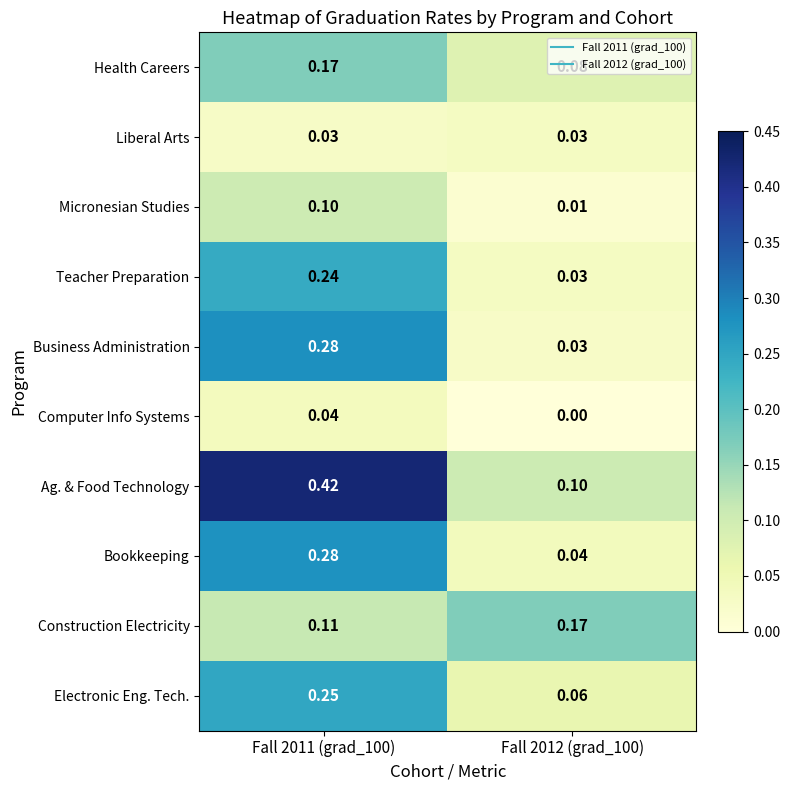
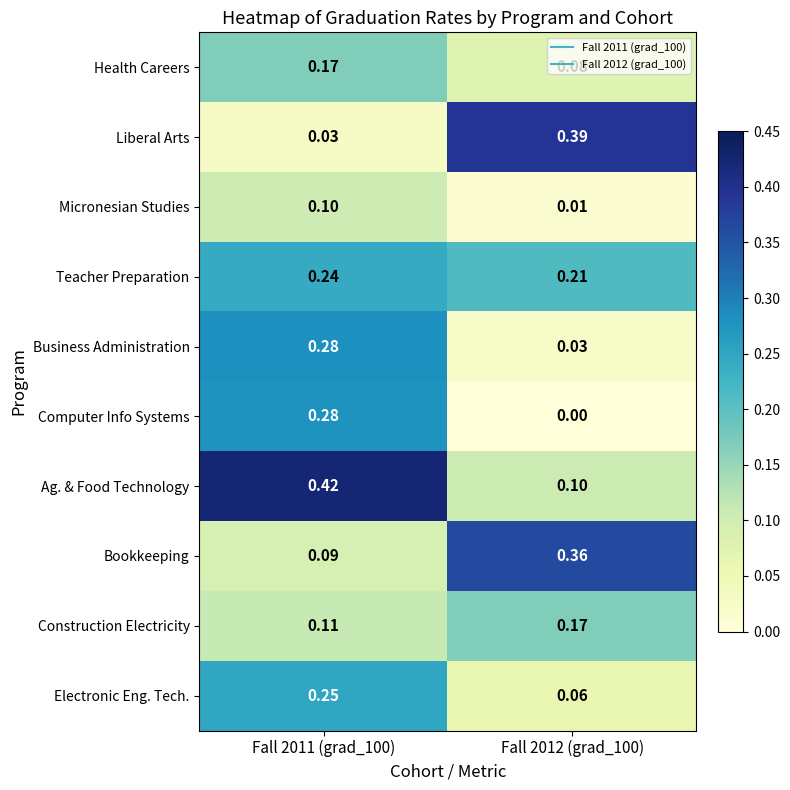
  {
    "Health Careers": {
      "Fall 2011 (grad_100)": 0.17
    },
    "Liberal Arts": {
      "Fall 2011 (grad_100)": 0.03,
-     "Fall 2012 (grad_100)": 0.03
+     "Fall 2012 (grad_100)": 0.39
    },
    "Micronesian Studies": {
      "Fall 2011 (grad_100)": 0.10,
      "Fall 2012 (grad_100)": 0.01
    },
    "Teacher Preparation": {
      "Fall 2011 (grad_100)": 0.24,
-     "Fall 2012 (grad_100)": 0.03
+     "Fall 2012 (grad_100)": 0.21
    },
    "Business Administration": {
      "Fall 2011 (grad_100)": 0.28,
      "Fall 2012 (grad_100)": 0.03
    },
    "Computer Info Systems": {
-     "Fall 2011 (grad_100)": 0.04,
+     "Fall 2011 (grad_100)": 0.28,
      "Fall 2012 (grad_100)": 0.00
    },
    "Ag. & Food Technology": {
      "Fall 2011 (grad_100)": 0.42,
      "Fall 2012 (grad_100)": 0.10
    },
    "Bookkeeping": {
-     "Fall 2011 (grad_100)": 0.28,
-     "Fall 2012 (grad_100)": 0.04
+     "Fall 2011 (grad_100)": 0.09,
+     "Fall 2012 (grad_100)": 0.36
    },
    "Construction Electricity": {
      "Fall 2011 (grad_100)": 0.11,
      "Fall 2012 (grad_100)": 0.17
    },
    "Electronic Eng. Tech.": {
      "Fall 2011 (grad_100)": 0.25,
      "Fall 2012 (grad_100)": 0.06
    }
  }
